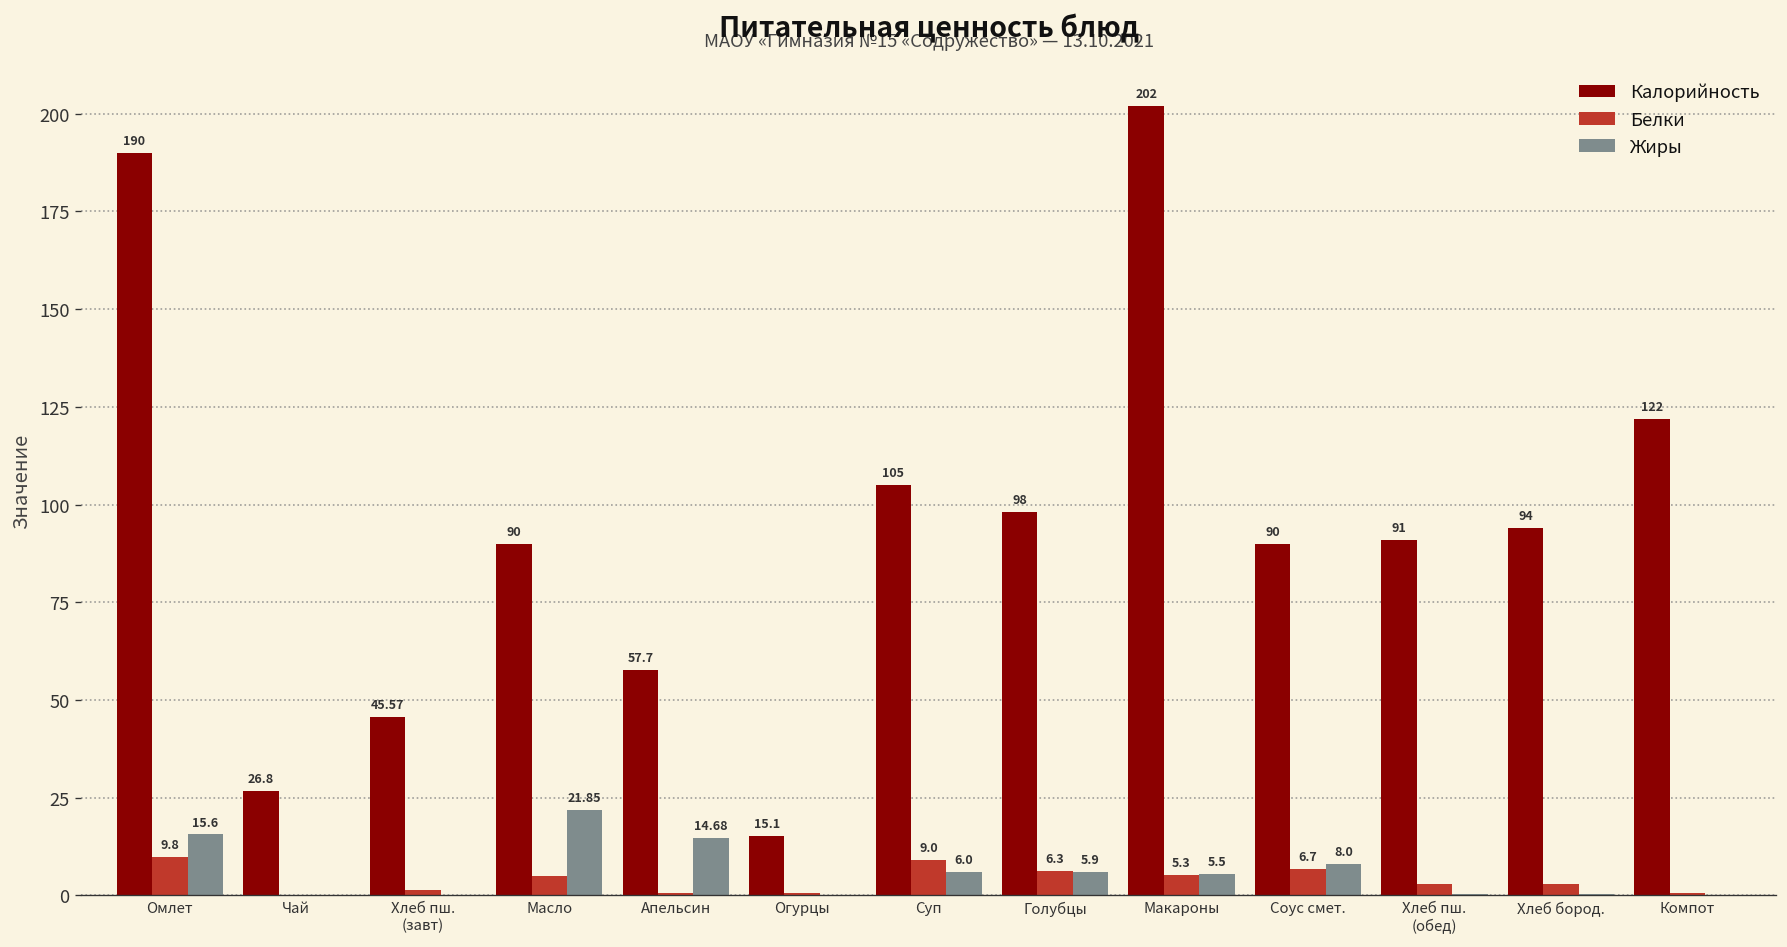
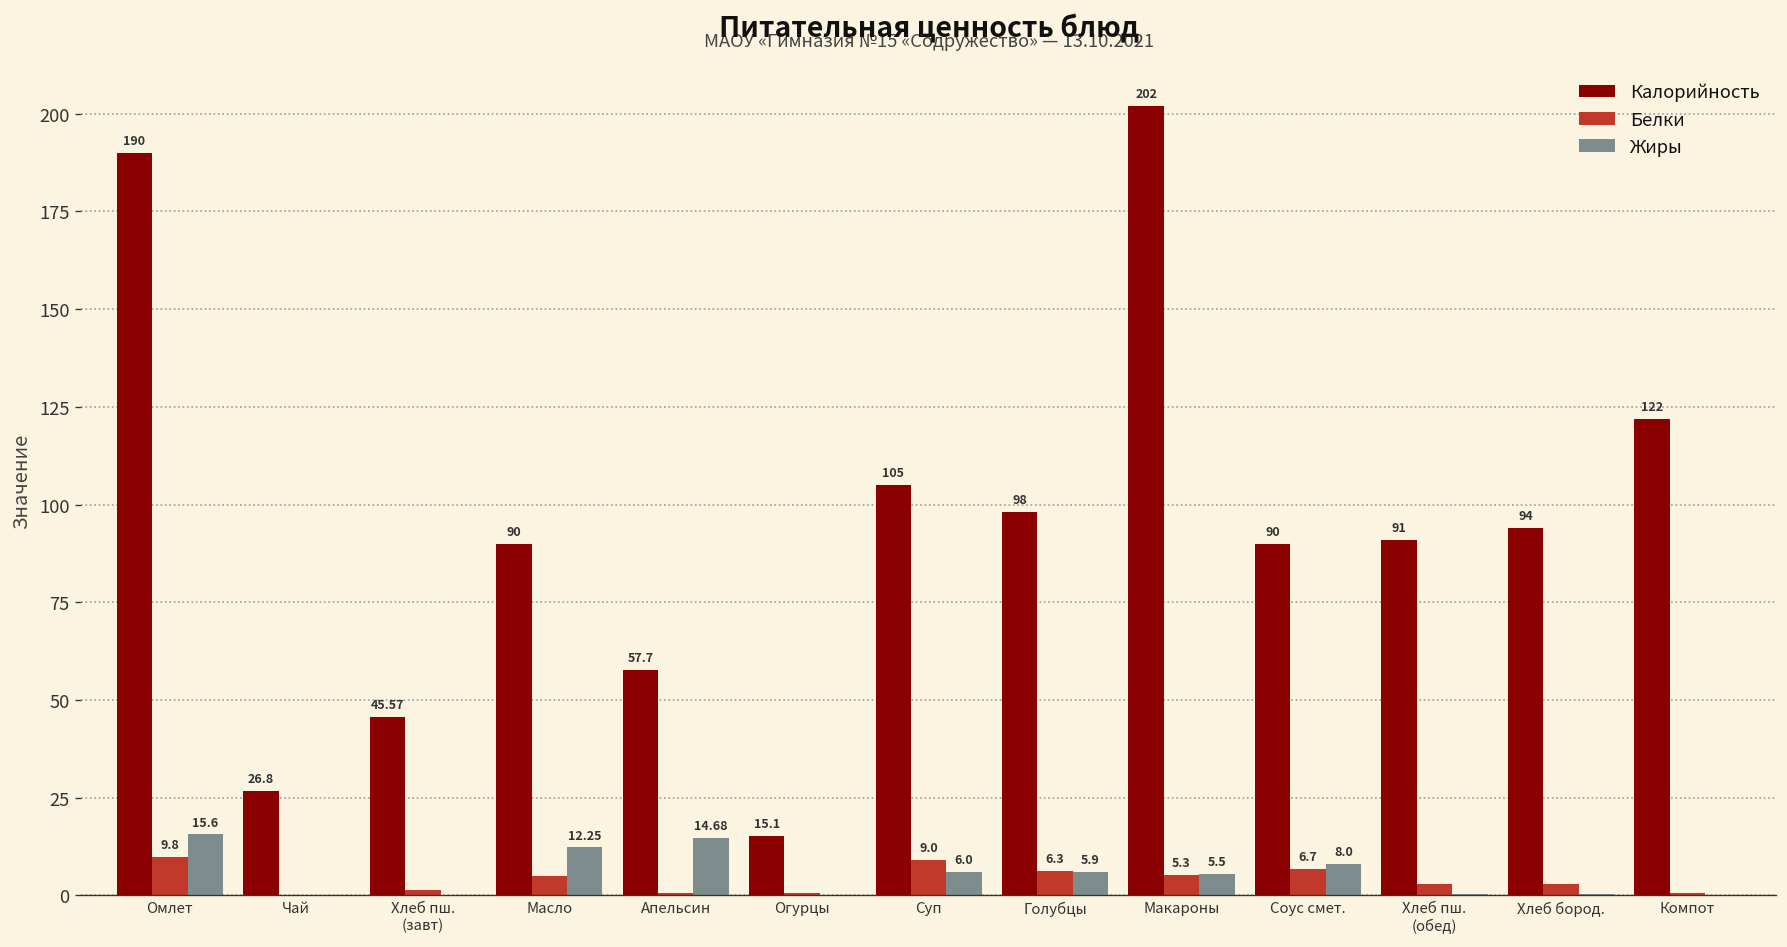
  {
    "Калорийность": {
      "Омлет": 190,
      "Чай": 26.8,
      "Хлеб пш. (завт)": 45.57,
      "Масло": 90,
      "Апельсин": 57.7,
      "Огурцы": 15.1,
      "Суп": 105,
      "Голубцы": 98,
      "Макароны": 202,
      "Соус смет.": 90,
      "Хлеб пш. (обед)": 91,
      "Хлеб бород.": 94,
      "Компот": 122
    },
    "Белки": {
      "Омлет": 9.8,
      "Суп": 9.0,
      "Голубцы": 6.3,
      "Макароны": 5.3,
      "Соус смет.": 6.7
    },
    "Жиры": {
      "Омлет": 15.6,
-     "Масло": 21.85,
+     "Масло": 12.25,
      "Апельсин": 14.68,
      "Суп": 6.0,
      "Голубцы": 5.9,
      "Макароны": 5.5,
      "Соус смет.": 8.0
    }
  }
